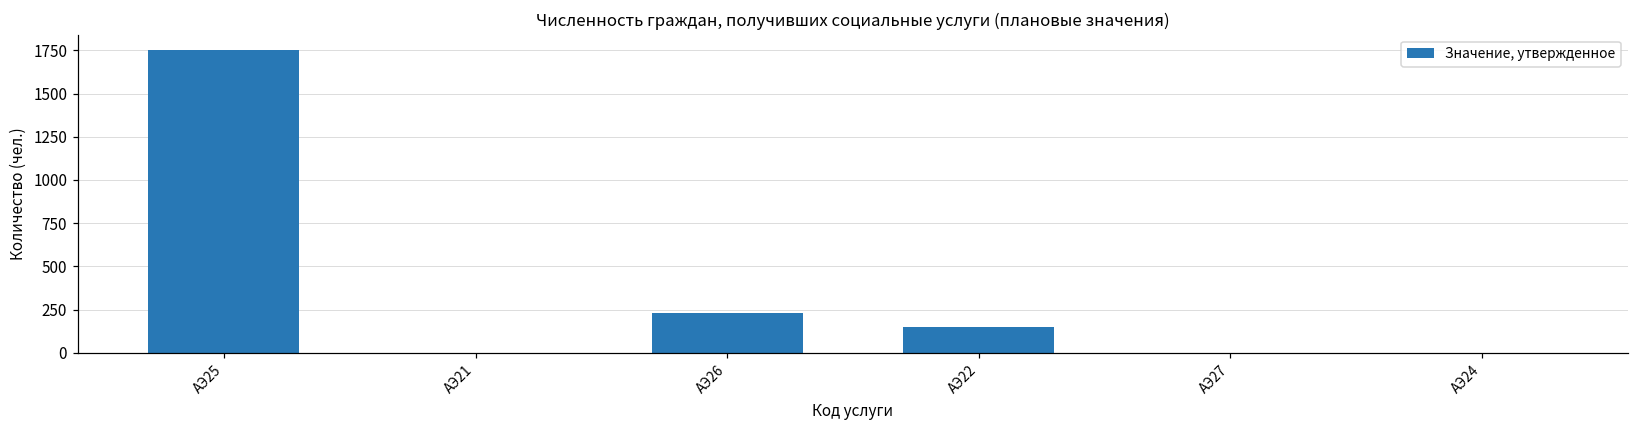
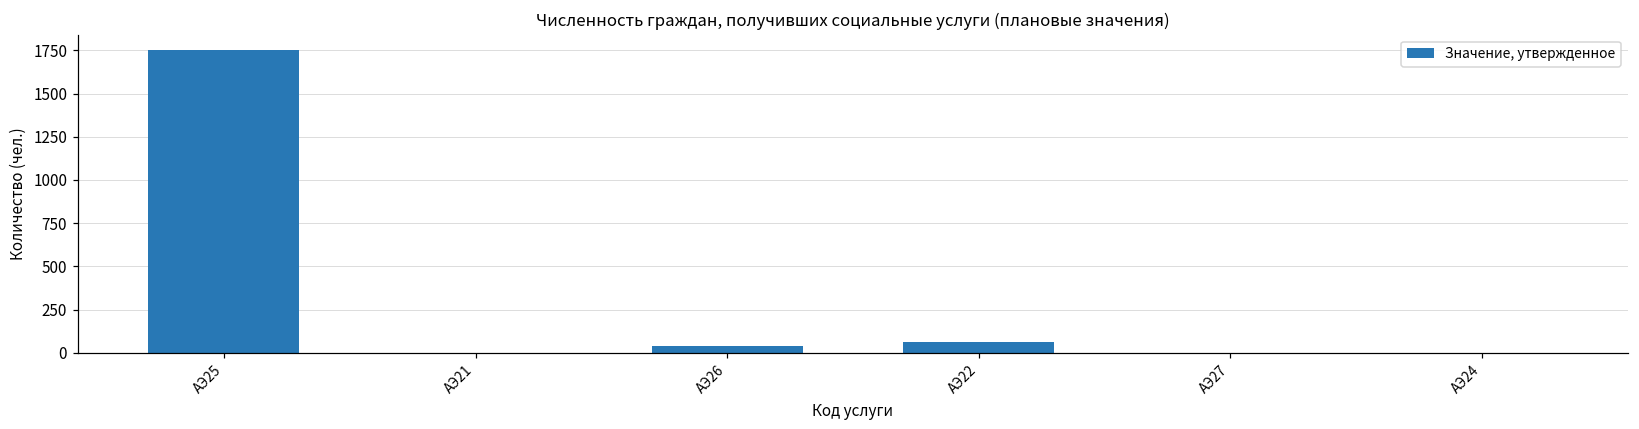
  {
    "АЭ25": 1750,
    "АЭ21": 0,
-   "АЭ26": 230,
-   "АЭ22": 150,
+   "АЭ26": 40,
+   "АЭ22": 60,
    "АЭ27": 0,
    "АЭ24": 0
  }
